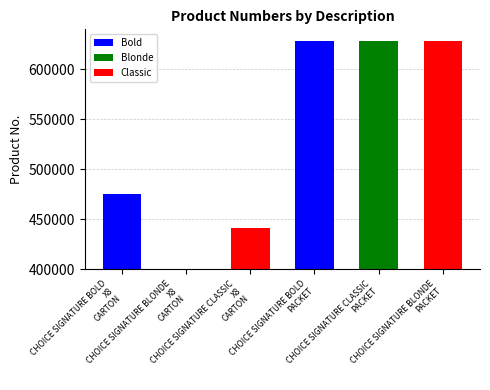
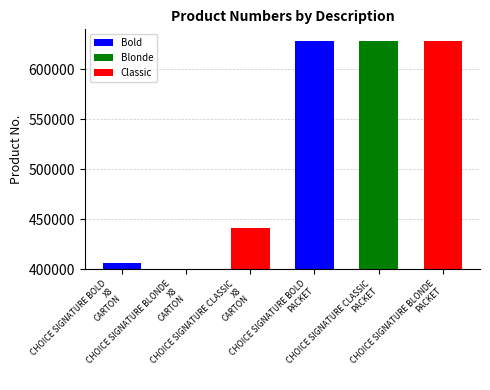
  {
-   "CHOICE SIGNATURE BOLD X8 CARTON": 480000,
+   "CHOICE SIGNATURE BOLD X8 CARTON": 410000,
    "CHOICE SIGNATURE CLASSIC X8 CARTON": 440000,
    "CHOICE SIGNATURE BOLD PACKET": 630000,
    "CHOICE SIGNATURE CLASSIC PACKET": 630000,
    "CHOICE SIGNATURE BLONDE PACKET": 630000
  }
